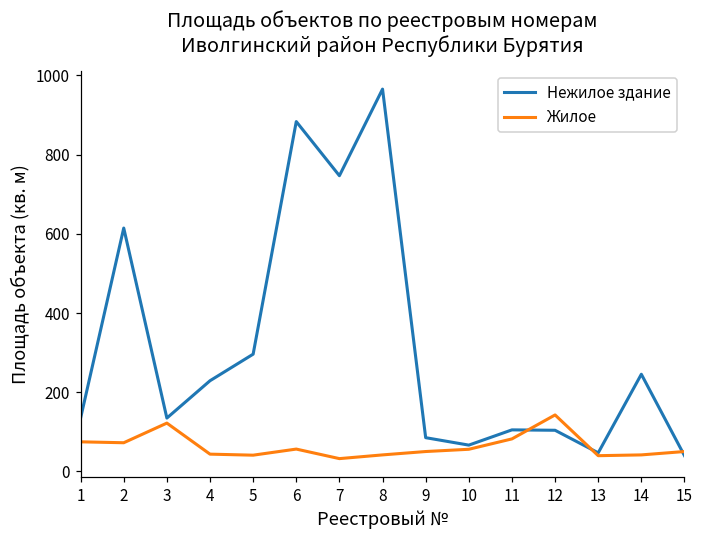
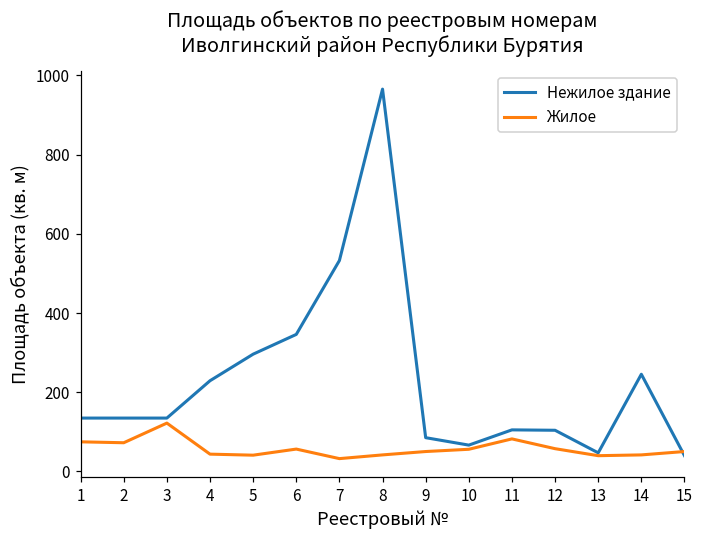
  {
    "Нежилое здание": {
      "1": 130,
-     "2": 610,
+     "2": 130,
      "3": 130,
      "4": 230,
      "5": 300,
-     "6": 880,
-     "7": 750,
+     "6": 350,
+     "7": 530,
      "8": 970,
      "9": 90,
      "10": 70,
      "11": 100,
      "12": 100,
      "13": 50,
      "14": 250,
      "15": 40
    },
    "Жилое": {
      "1": 70,
      "2": 70,
      "3": 120,
      "4": 40,
      "5": 40,
      "6": 60,
      "7": 30,
      "8": 40,
      "9": 50,
      "10": 60,
      "11": 80,
-     "12": 140,
+     "12": 60,
      "13": 40,
      "14": 40,
      "15": 50
    }
  }
